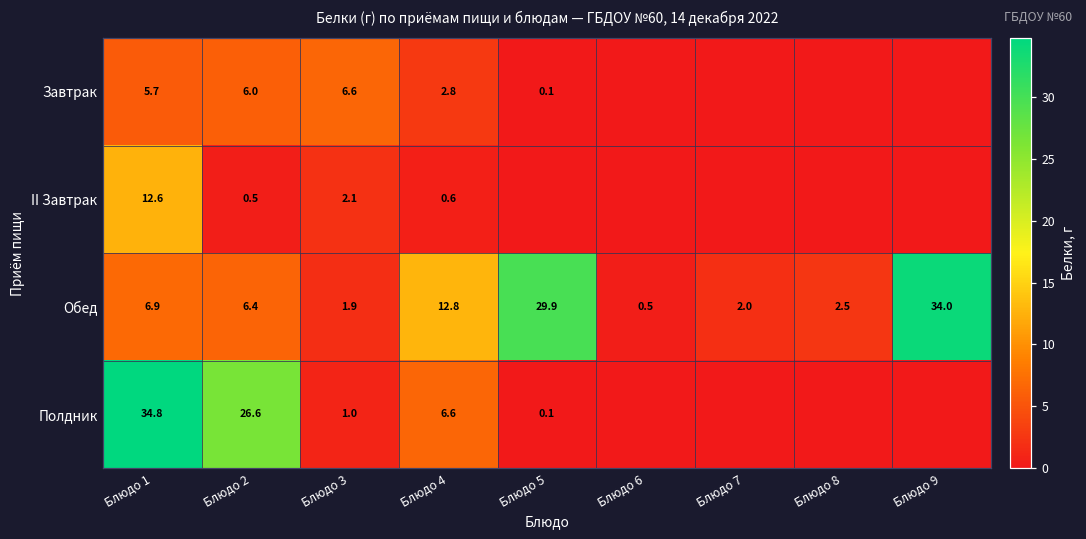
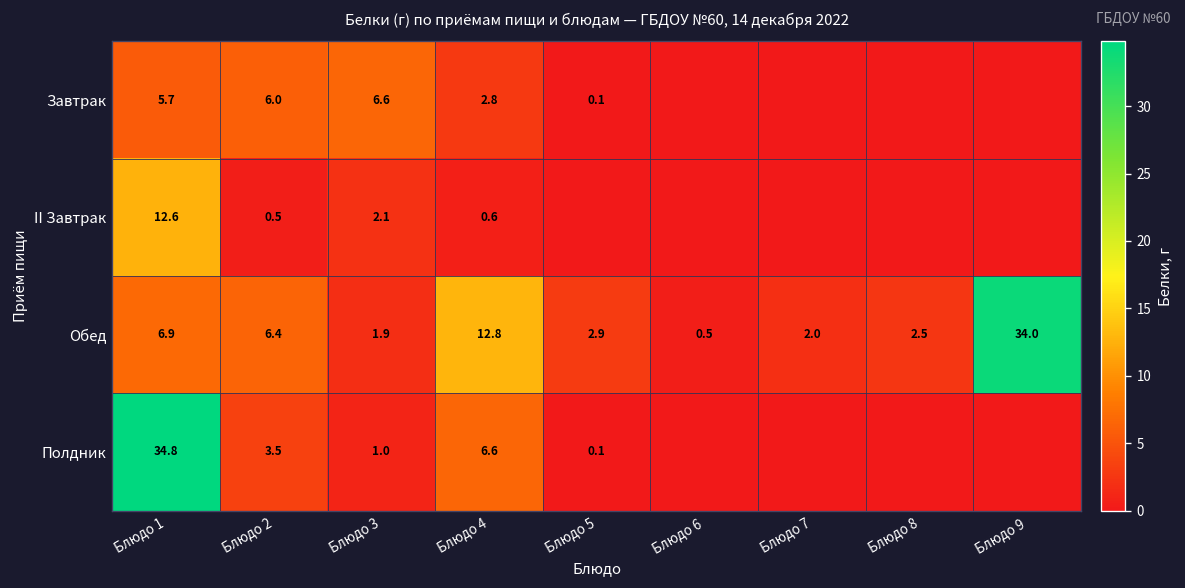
  {
    "Завтрак": {
      "Блюдо 1": 5.7,
      "Блюдо 2": 6.0,
      "Блюдо 3": 6.6,
      "Блюдо 4": 2.8,
      "Блюдо 5": 0.1
    },
    "II Завтрак": {
      "Блюдо 1": 12.6,
      "Блюдо 2": 0.5,
      "Блюдо 3": 2.1,
      "Блюдо 4": 0.6
    },
    "Обед": {
      "Блюдо 1": 6.9,
      "Блюдо 2": 6.4,
      "Блюдо 3": 1.9,
      "Блюдо 4": 12.8,
-     "Блюдо 5": 29.9,
+     "Блюдо 5": 2.9,
      "Блюдо 6": 0.5,
      "Блюдо 7": 2.0,
      "Блюдо 8": 2.5,
      "Блюдо 9": 34.0
    },
    "Полдник": {
      "Блюдо 1": 34.8,
-     "Блюдо 2": 26.6,
+     "Блюдо 2": 3.5,
      "Блюдо 3": 1.0,
      "Блюдо 4": 6.6,
      "Блюдо 5": 0.1
    }
  }
